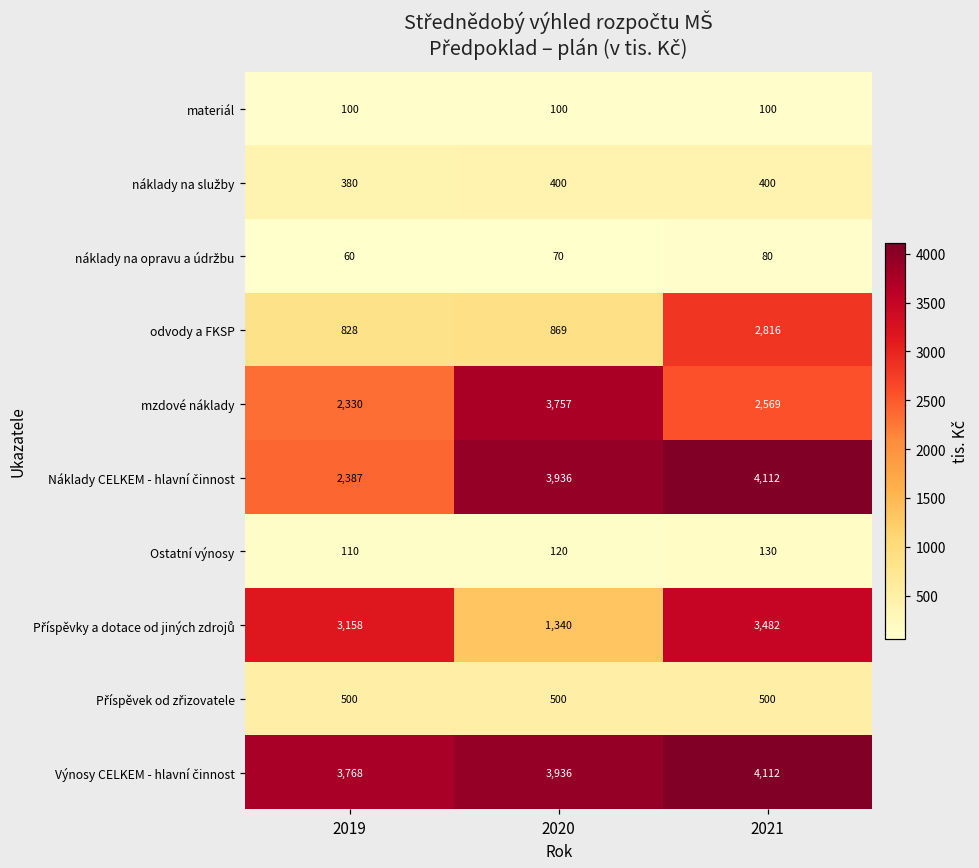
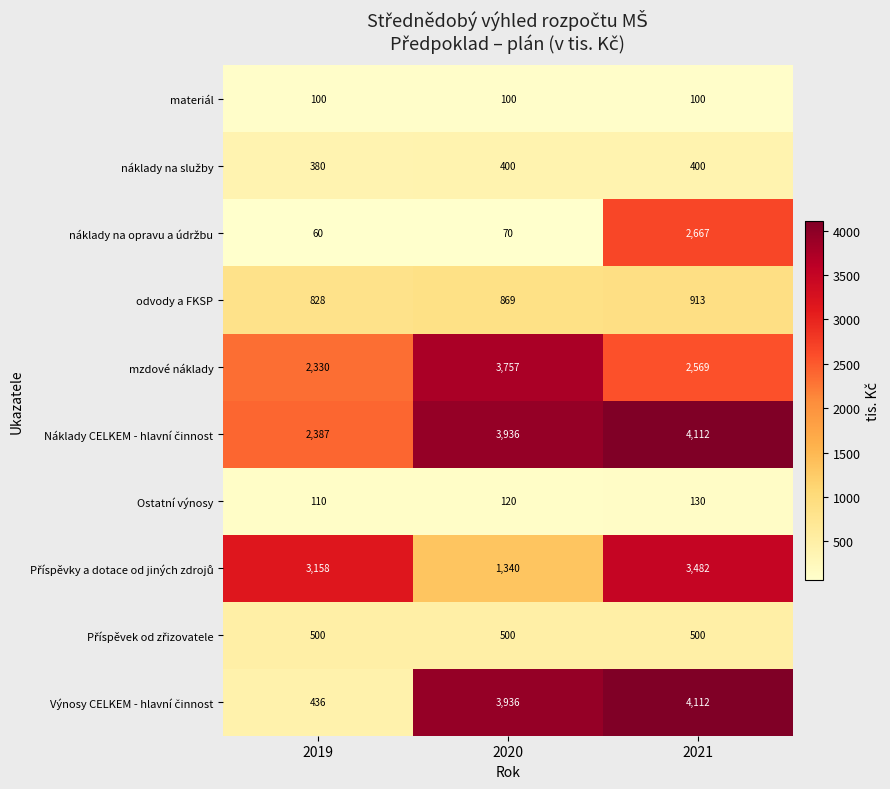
  {
    "materiál": {
      "2019": "100",
      "2020": "100",
      "2021": "100"
    },
    "náklady na služby": {
      "2019": "380",
      "2020": "400",
      "2021": "400"
    },
    "náklady na opravu a údržbu": {
      "2019": "60",
      "2020": "70",
-     "2021": "80"
+     "2021": "2,667"
    },
    "odvody a FKSP": {
      "2019": "828",
      "2020": "869",
-     "2021": "2,816"
+     "2021": "913"
    },
    "mzdové náklady": {
      "2019": "2,330",
      "2020": "3,757",
      "2021": "2,569"
    },
    "Náklady CELKEM - hlavní činnost": {
      "2019": "2,387",
      "2020": "3,936",
      "2021": "4,112"
    },
    "Ostatní výnosy": {
      "2019": "110",
      "2020": "120",
      "2021": "130"
    },
    "Příspěvky a dotace od jiných zdrojů": {
      "2019": "3,158",
      "2020": "1,340",
      "2021": "3,482"
    },
    "Příspěvek od zřizovatele": {
      "2019": "500",
      "2020": "500",
      "2021": "500"
    },
    "Výnosy CELKEM - hlavní činnost": {
-     "2019": "3,768",
+     "2019": "436",
      "2020": "3,936",
      "2021": "4,112"
    }
  }
